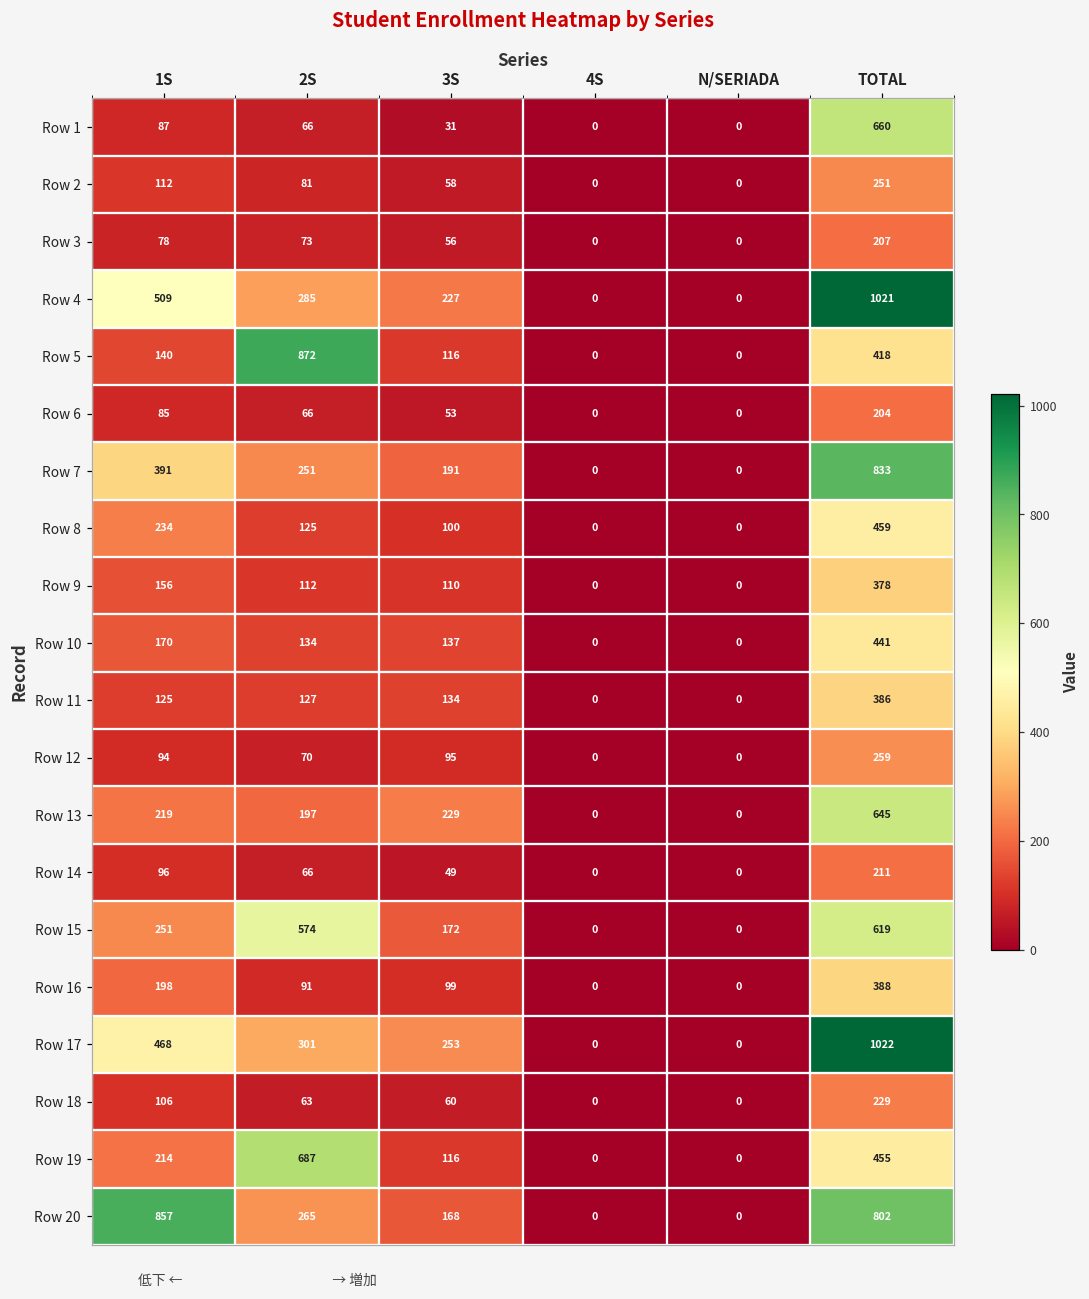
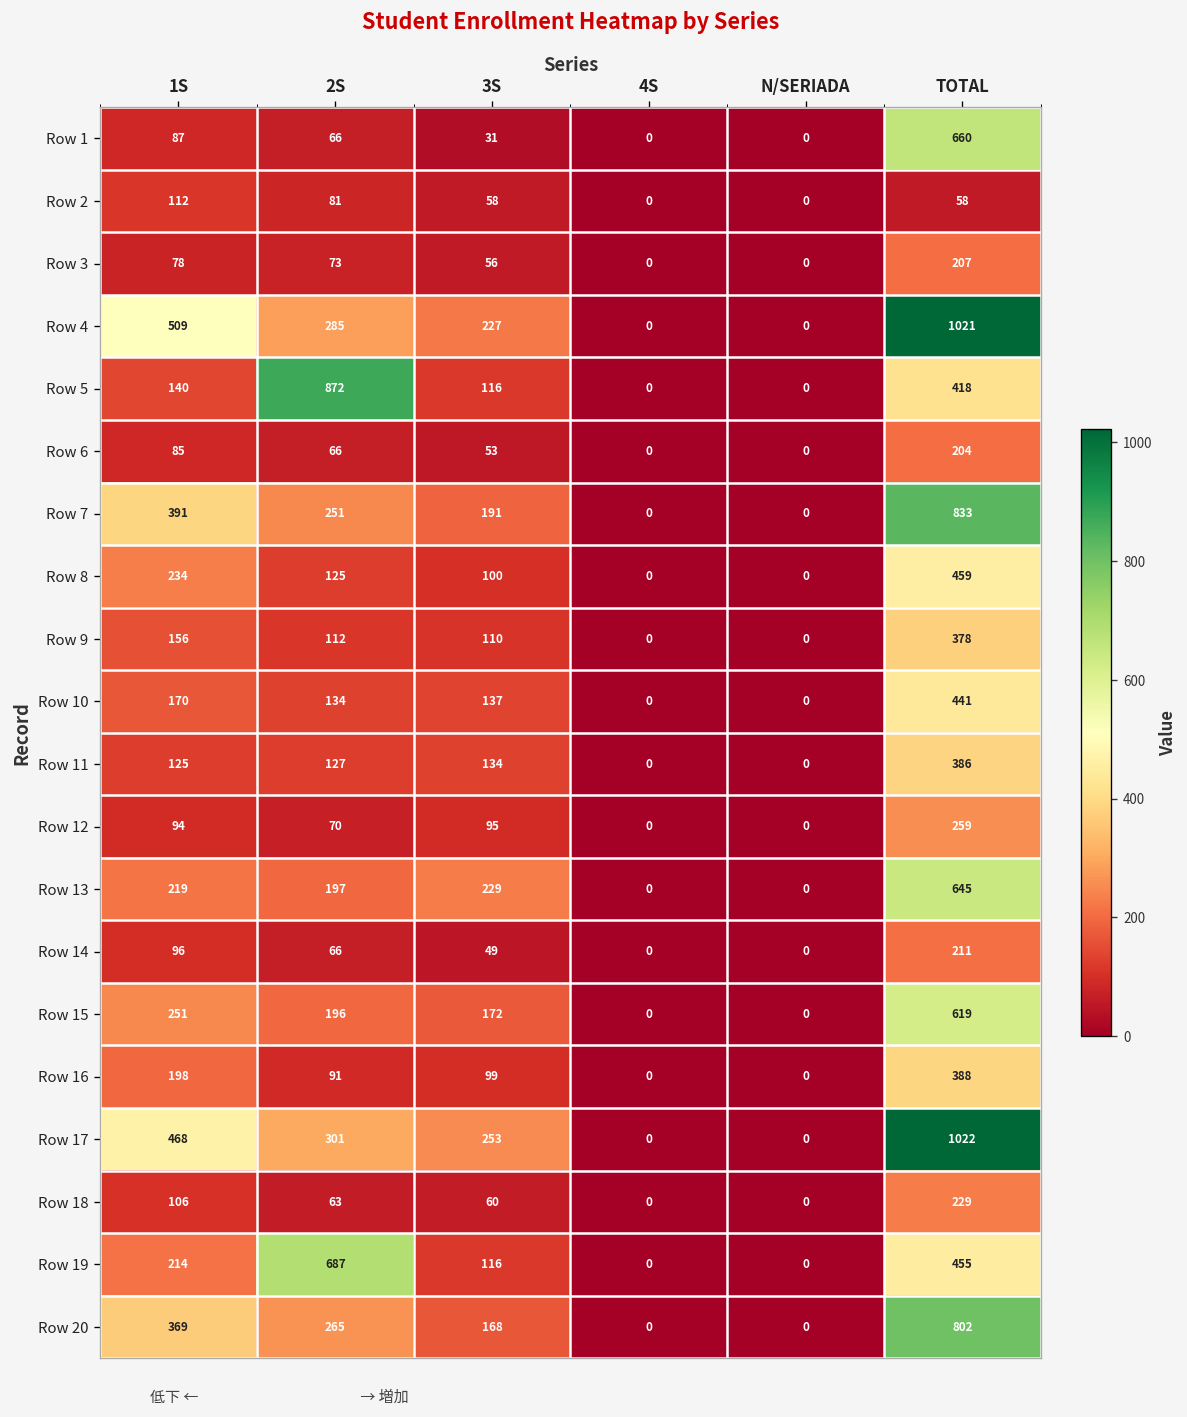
  {
    "Row 1": {
      "1S": 87,
      "2S": 66,
      "3S": 31,
      "4S": 0,
      "N/SERIADA": 0,
      "TOTAL": 660
    },
    "Row 2": {
      "1S": 112,
      "2S": 81,
      "3S": 58,
      "4S": 0,
      "N/SERIADA": 0,
-     "TOTAL": 251
+     "TOTAL": 58
    },
    "Row 3": {
      "1S": 78,
      "2S": 73,
      "3S": 56,
      "4S": 0,
      "N/SERIADA": 0,
      "TOTAL": 207
    },
    "Row 4": {
      "1S": 509,
      "2S": 285,
      "3S": 227,
      "4S": 0,
      "N/SERIADA": 0,
      "TOTAL": 1021
    },
    "Row 5": {
      "1S": 140,
      "2S": 872,
      "3S": 116,
      "4S": 0,
      "N/SERIADA": 0,
      "TOTAL": 418
    },
    "Row 6": {
      "1S": 85,
      "2S": 66,
      "3S": 53,
      "4S": 0,
      "N/SERIADA": 0,
      "TOTAL": 204
    },
    "Row 7": {
      "1S": 391,
      "2S": 251,
      "3S": 191,
      "4S": 0,
      "N/SERIADA": 0,
      "TOTAL": 833
    },
    "Row 8": {
      "1S": 234,
      "2S": 125,
      "3S": 100,
      "4S": 0,
      "N/SERIADA": 0,
      "TOTAL": 459
    },
    "Row 9": {
      "1S": 156,
      "2S": 112,
      "3S": 110,
      "4S": 0,
      "N/SERIADA": 0,
      "TOTAL": 378
    },
    "Row 10": {
      "1S": 170,
      "2S": 134,
      "3S": 137,
      "4S": 0,
      "N/SERIADA": 0,
      "TOTAL": 441
    },
    "Row 11": {
      "1S": 125,
      "2S": 127,
      "3S": 134,
      "4S": 0,
      "N/SERIADA": 0,
      "TOTAL": 386
    },
    "Row 12": {
      "1S": 94,
      "2S": 70,
      "3S": 95,
      "4S": 0,
      "N/SERIADA": 0,
      "TOTAL": 259
    },
    "Row 13": {
      "1S": 219,
      "2S": 197,
      "3S": 229,
      "4S": 0,
      "N/SERIADA": 0,
      "TOTAL": 645
    },
    "Row 14": {
      "1S": 96,
      "2S": 66,
      "3S": 49,
      "4S": 0,
      "N/SERIADA": 0,
      "TOTAL": 211
    },
    "Row 15": {
      "1S": 251,
-     "2S": 574,
+     "2S": 196,
      "3S": 172,
      "4S": 0,
      "N/SERIADA": 0,
      "TOTAL": 619
    },
    "Row 16": {
      "1S": 198,
      "2S": 91,
      "3S": 99,
      "4S": 0,
      "N/SERIADA": 0,
      "TOTAL": 388
    },
    "Row 17": {
      "1S": 468,
      "2S": 301,
      "3S": 253,
      "4S": 0,
      "N/SERIADA": 0,
      "TOTAL": 1022
    },
    "Row 18": {
      "1S": 106,
      "2S": 63,
      "3S": 60,
      "4S": 0,
      "N/SERIADA": 0,
      "TOTAL": 229
    },
    "Row 19": {
      "1S": 214,
      "2S": 687,
      "3S": 116,
      "4S": 0,
      "N/SERIADA": 0,
      "TOTAL": 455
    },
    "Row 20": {
-     "1S": 857,
+     "1S": 369,
      "2S": 265,
      "3S": 168,
      "4S": 0,
      "N/SERIADA": 0,
      "TOTAL": 802
    }
  }
